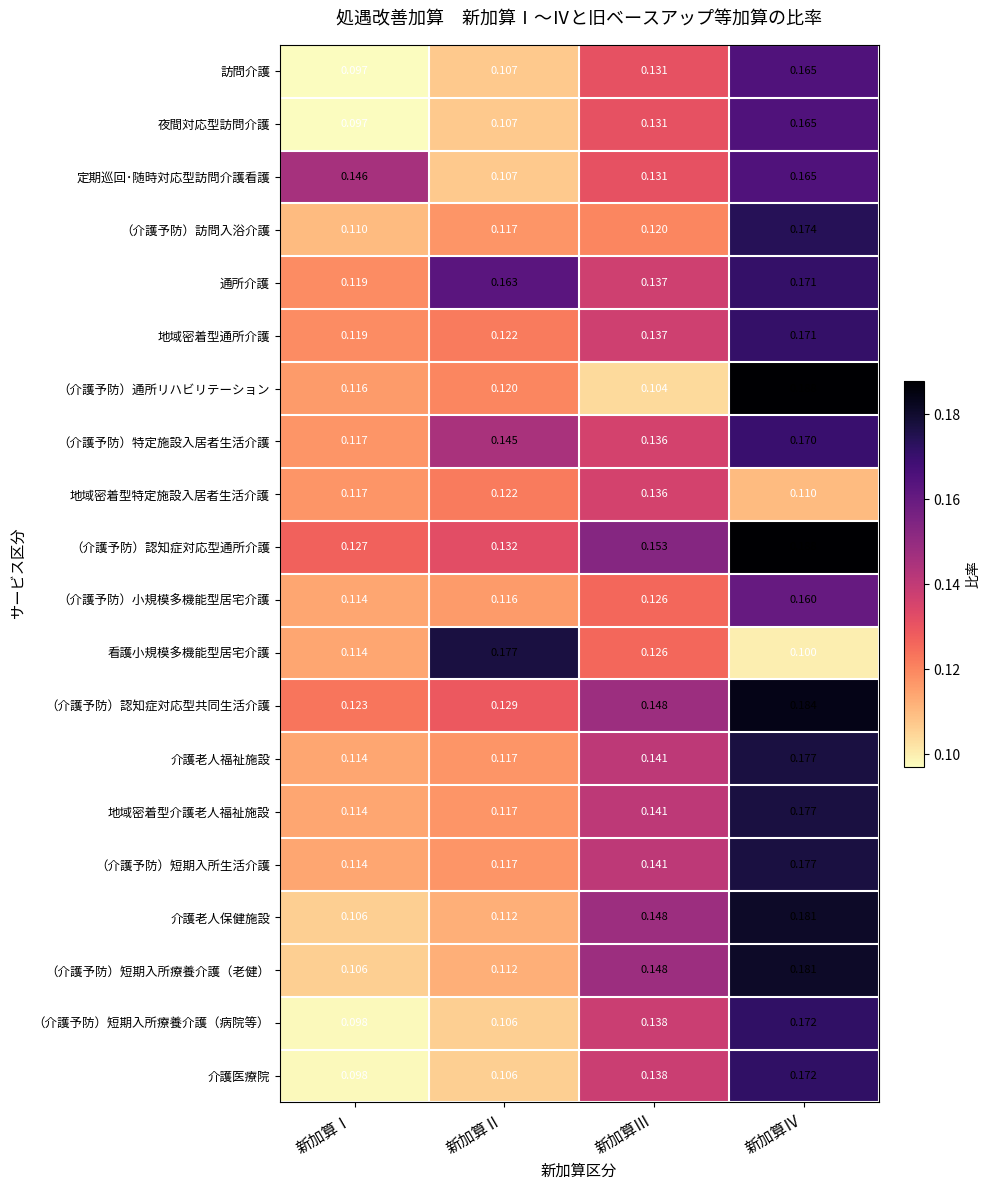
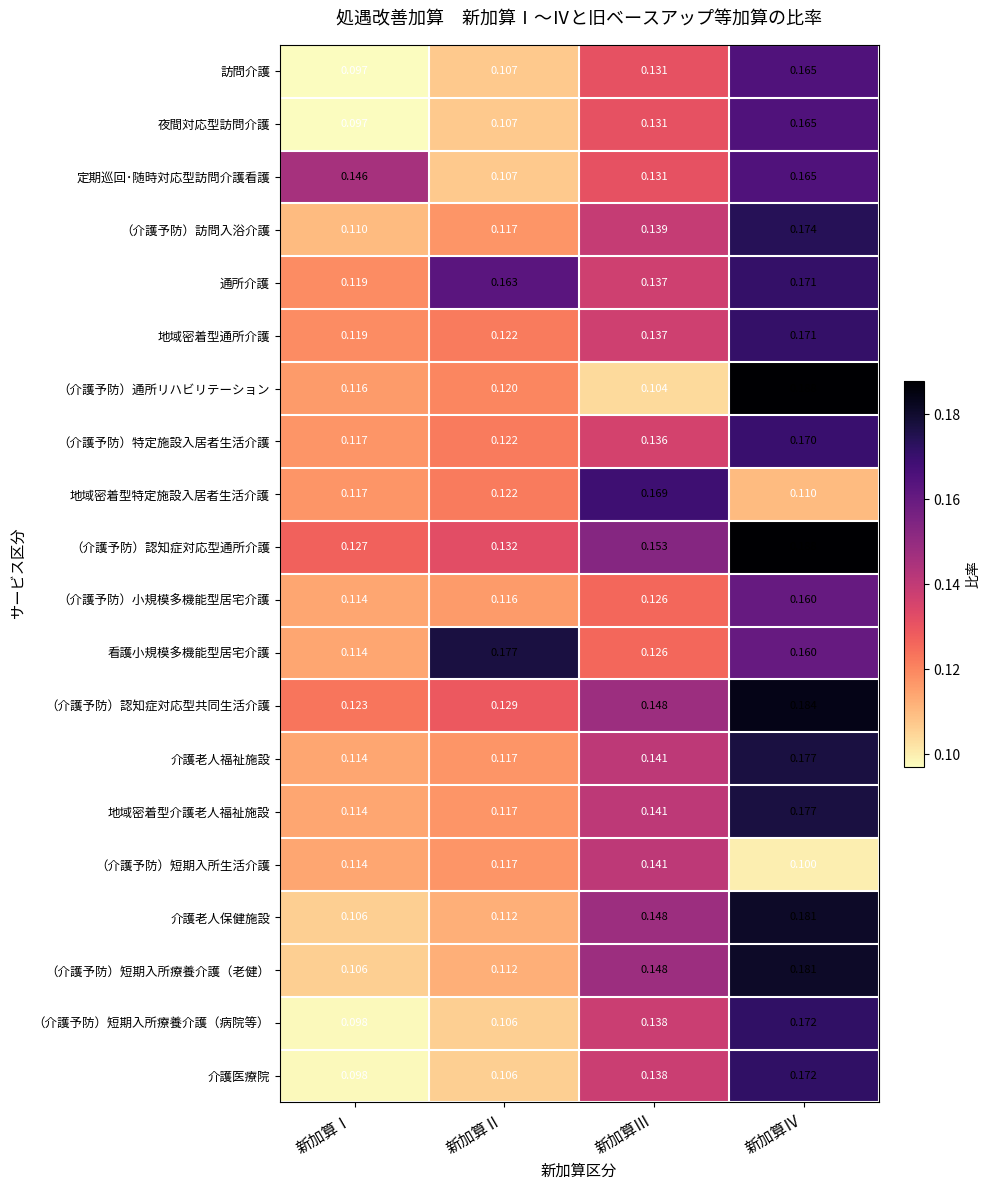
  {
    "訪問介護": {
      "新加算Ⅰ": 0.097,
      "新加算Ⅱ": 0.107,
      "新加算Ⅲ": 0.131,
      "新加算Ⅳ": 0.165
    },
    "夜間対応型訪問介護": {
      "新加算Ⅰ": 0.097,
      "新加算Ⅱ": 0.107,
      "新加算Ⅲ": 0.131,
      "新加算Ⅳ": 0.165
    },
    "定期巡回･随時対応型訪問介護看護": {
      "新加算Ⅰ": 0.146,
      "新加算Ⅱ": 0.107,
      "新加算Ⅲ": 0.131,
      "新加算Ⅳ": 0.165
    },
    "（介護予防）訪問入浴介護": {
      "新加算Ⅰ": 0.110,
      "新加算Ⅱ": 0.117,
-     "新加算Ⅲ": 0.120,
+     "新加算Ⅲ": 0.139,
      "新加算Ⅳ": 0.174
    },
    "通所介護": {
      "新加算Ⅰ": 0.119,
      "新加算Ⅱ": 0.163,
      "新加算Ⅲ": 0.137,
      "新加算Ⅳ": 0.171
    },
    "地域密着型通所介護": {
      "新加算Ⅰ": 0.119,
      "新加算Ⅱ": 0.122,
      "新加算Ⅲ": 0.137,
      "新加算Ⅳ": 0.171
    },
    "（介護予防）通所リハビリテーション": {
      "新加算Ⅰ": 0.116,
      "新加算Ⅱ": 0.120,
      "新加算Ⅲ": 0.104
    },
    "（介護予防）特定施設入居者生活介護": {
      "新加算Ⅰ": 0.117,
-     "新加算Ⅱ": 0.145,
+     "新加算Ⅱ": 0.122,
      "新加算Ⅲ": 0.136,
      "新加算Ⅳ": 0.170
    },
    "地域密着型特定施設入居者生活介護": {
      "新加算Ⅰ": 0.117,
      "新加算Ⅱ": 0.122,
-     "新加算Ⅲ": 0.136,
+     "新加算Ⅲ": 0.169,
      "新加算Ⅳ": 0.110
    },
    "（介護予防）認知症対応型通所介護": {
      "新加算Ⅰ": 0.127,
      "新加算Ⅱ": 0.132,
      "新加算Ⅲ": 0.153
    },
    "（介護予防）小規模多機能型居宅介護": {
      "新加算Ⅰ": 0.114,
      "新加算Ⅱ": 0.116,
      "新加算Ⅲ": 0.126,
      "新加算Ⅳ": 0.160
    },
    "看護小規模多機能型居宅介護": {
      "新加算Ⅰ": 0.114,
      "新加算Ⅱ": 0.177,
      "新加算Ⅲ": 0.126,
-     "新加算Ⅳ": 0.100
+     "新加算Ⅳ": 0.160
    },
    "（介護予防）認知症対応型共同生活介護": {
      "新加算Ⅰ": 0.123,
      "新加算Ⅱ": 0.129,
      "新加算Ⅲ": 0.148
    },
    "介護老人福祉施設": {
      "新加算Ⅰ": 0.114,
      "新加算Ⅱ": 0.117,
      "新加算Ⅲ": 0.141,
      "新加算Ⅳ": 0.177
    },
    "地域密着型介護老人福祉施設": {
      "新加算Ⅰ": 0.114,
      "新加算Ⅱ": 0.117,
      "新加算Ⅲ": 0.141,
      "新加算Ⅳ": 0.177
    },
    "（介護予防）短期入所生活介護": {
      "新加算Ⅰ": 0.114,
      "新加算Ⅱ": 0.117,
      "新加算Ⅲ": 0.141,
-     "新加算Ⅳ": 0.177
+     "新加算Ⅳ": 0.100
    },
    "介護老人保健施設": {
      "新加算Ⅰ": 0.106,
      "新加算Ⅱ": 0.112,
      "新加算Ⅲ": 0.148
    },
    "（介護予防）短期入所療養介護（老健）": {
      "新加算Ⅰ": 0.106,
      "新加算Ⅱ": 0.112,
      "新加算Ⅲ": 0.148
    },
    "（介護予防）短期入所療養介護（病院等）": {
      "新加算Ⅰ": 0.098,
      "新加算Ⅱ": 0.106,
      "新加算Ⅲ": 0.138,
      "新加算Ⅳ": 0.172
    },
    "介護医療院": {
      "新加算Ⅰ": 0.098,
      "新加算Ⅱ": 0.106,
      "新加算Ⅲ": 0.138,
      "新加算Ⅳ": 0.172
    }
  }
